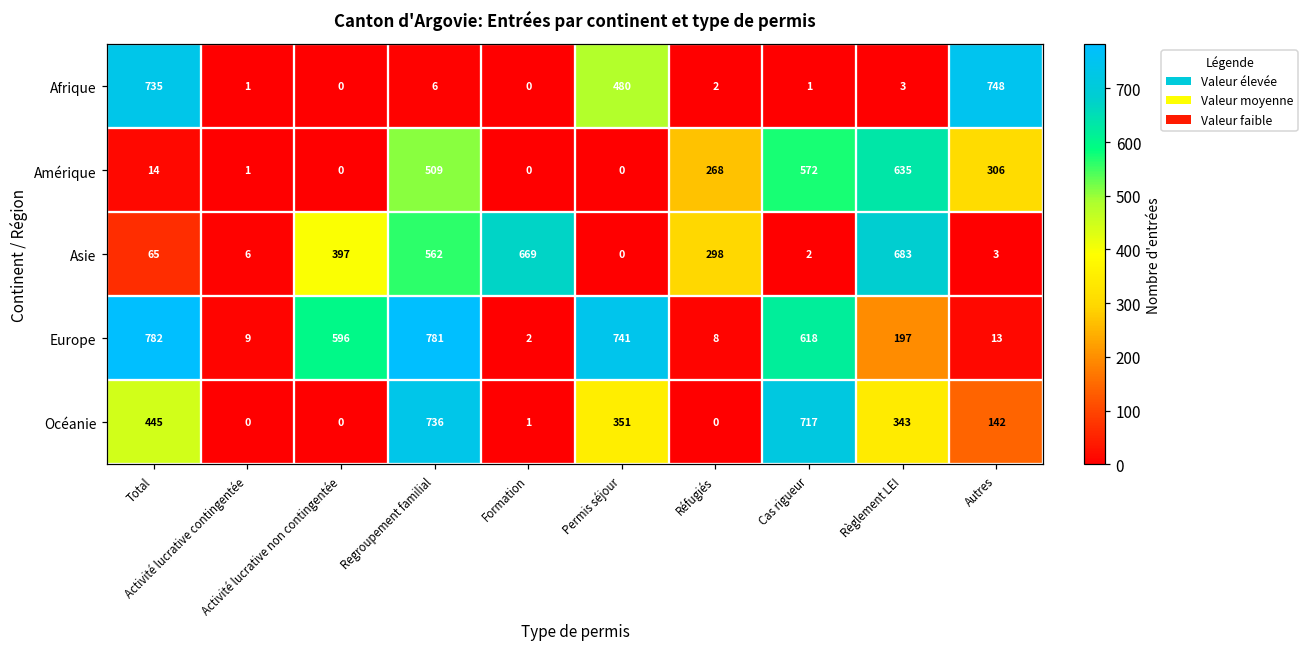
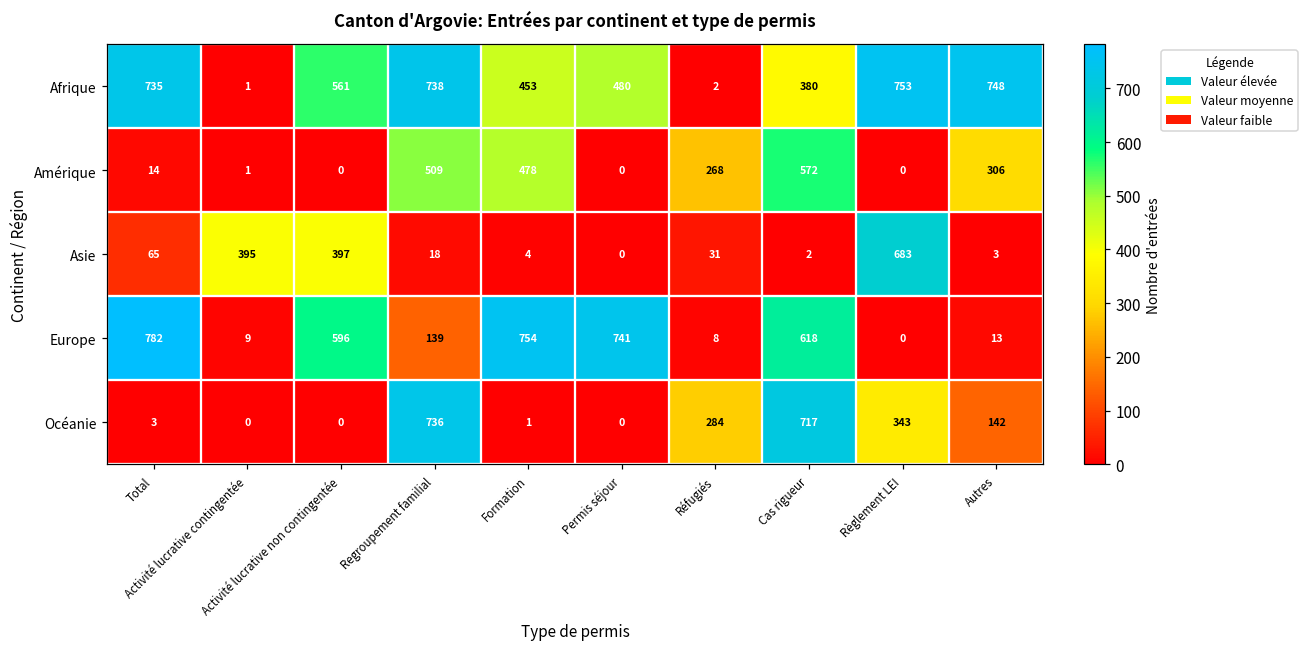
  {
    "Afrique": {
      "Total": 735,
      "Activité lucrative contingentée": 1,
-     "Activité lucrative non contingentée": 0,
-     "Regroupement familial": 6,
-     "Formation": 0,
+     "Activité lucrative non contingentée": 561,
+     "Regroupement familial": 738,
+     "Formation": 453,
      "Permis séjour": 480,
      "Réfugiés": 2,
-     "Cas rigueur": 1,
-     "Règlement LEI": 3,
+     "Cas rigueur": 380,
+     "Règlement LEI": 753,
      "Autres": 748
    },
    "Amérique": {
      "Total": 14,
      "Activité lucrative contingentée": 1,
      "Activité lucrative non contingentée": 0,
      "Regroupement familial": 509,
-     "Formation": 0,
+     "Formation": 478,
      "Permis séjour": 0,
      "Réfugiés": 268,
      "Cas rigueur": 572,
-     "Règlement LEI": 635,
+     "Règlement LEI": 0,
      "Autres": 306
    },
    "Asie": {
      "Total": 65,
-     "Activité lucrative contingentée": 6,
+     "Activité lucrative contingentée": 395,
      "Activité lucrative non contingentée": 397,
-     "Regroupement familial": 562,
-     "Formation": 669,
+     "Regroupement familial": 18,
+     "Formation": 4,
      "Permis séjour": 0,
-     "Réfugiés": 298,
+     "Réfugiés": 31,
      "Cas rigueur": 2,
      "Règlement LEI": 683,
      "Autres": 3
    },
    "Europe": {
      "Total": 782,
      "Activité lucrative contingentée": 9,
      "Activité lucrative non contingentée": 596,
-     "Regroupement familial": 781,
-     "Formation": 2,
+     "Regroupement familial": 139,
+     "Formation": 754,
      "Permis séjour": 741,
      "Réfugiés": 8,
      "Cas rigueur": 618,
-     "Règlement LEI": 197,
+     "Règlement LEI": 0,
      "Autres": 13
    },
    "Océanie": {
-     "Total": 445,
+     "Total": 3,
      "Activité lucrative contingentée": 0,
      "Activité lucrative non contingentée": 0,
      "Regroupement familial": 736,
      "Formation": 1,
-     "Permis séjour": 351,
-     "Réfugiés": 0,
+     "Permis séjour": 0,
+     "Réfugiés": 284,
      "Cas rigueur": 717,
      "Règlement LEI": 343,
      "Autres": 142
    }
  }
